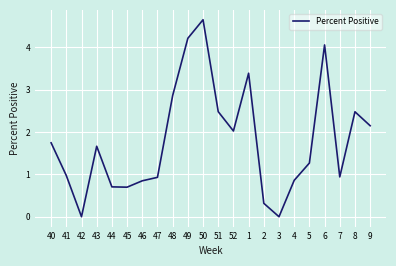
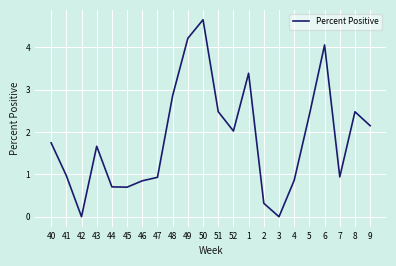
  {
    "40": 1.7,
    "41": 1.0,
    "42": 0.0,
    "43": 1.7,
    "44": 0.7,
    "45": 0.7,
    "46": 0.8,
    "47": 0.9,
    "48": 2.9,
    "49": 4.2,
    "50": 4.6,
    "51": 2.5,
    "52": 2.0,
    "1": 3.4,
    "2": 0.3,
    "3": 0.0,
    "4": 0.9,
-   "5": 1.3,
+   "5": 2.4,
    "6": 4.1,
    "7": 0.9,
    "8": 2.5,
    "9": 2.1
  }
